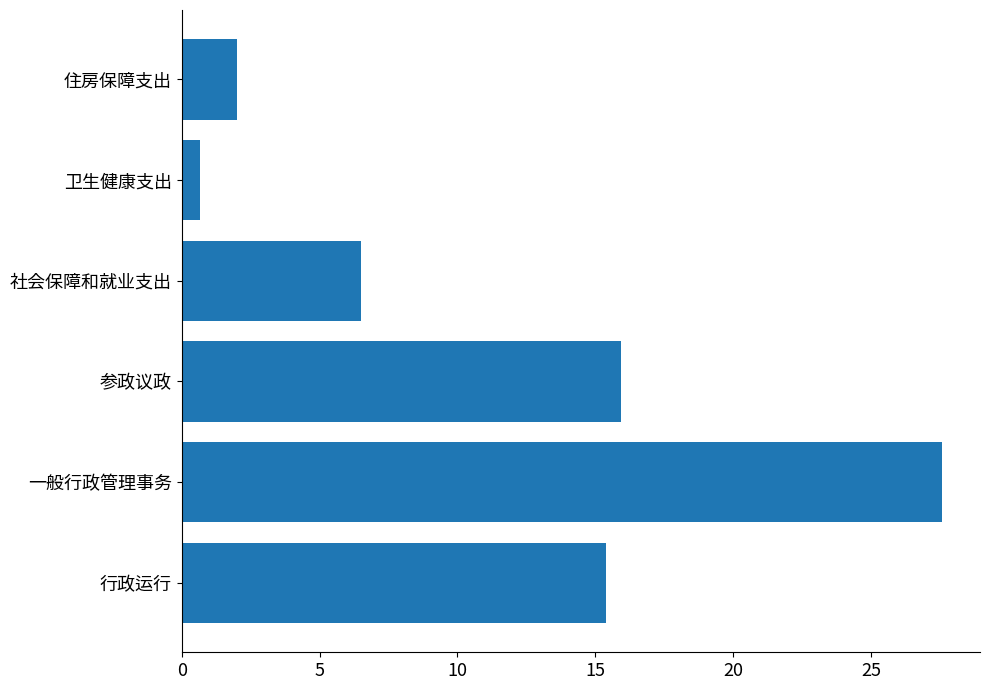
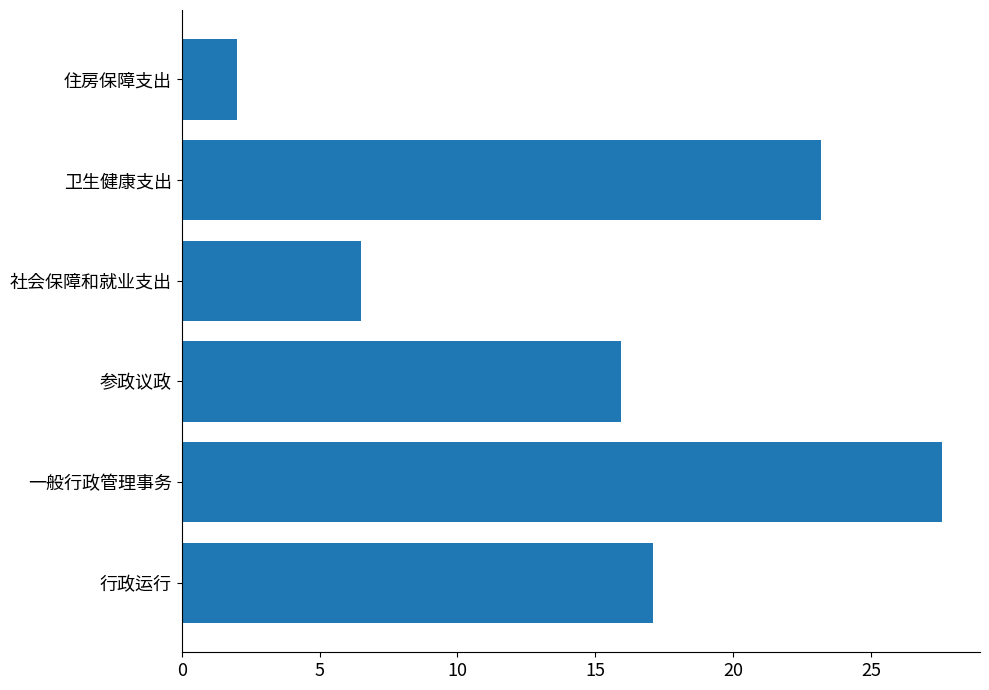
  {
    "住房保障支出": 2.0,
-   "卫生健康支出": 0.7,
+   "卫生健康支出": 23.2,
    "社会保障和就业支出": 6.5,
    "参政议政": 15.9,
    "一般行政管理事务": 27.6,
-   "行政运行": 15.4
+   "行政运行": 17.1
  }
